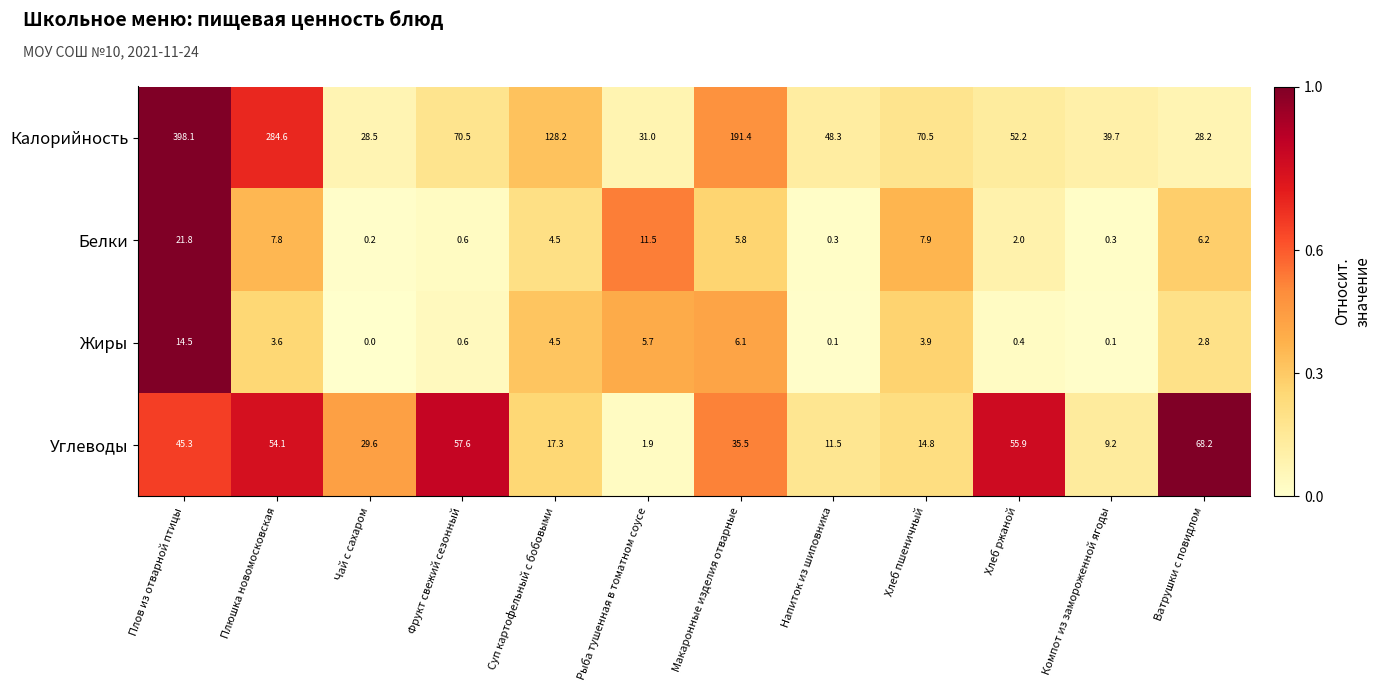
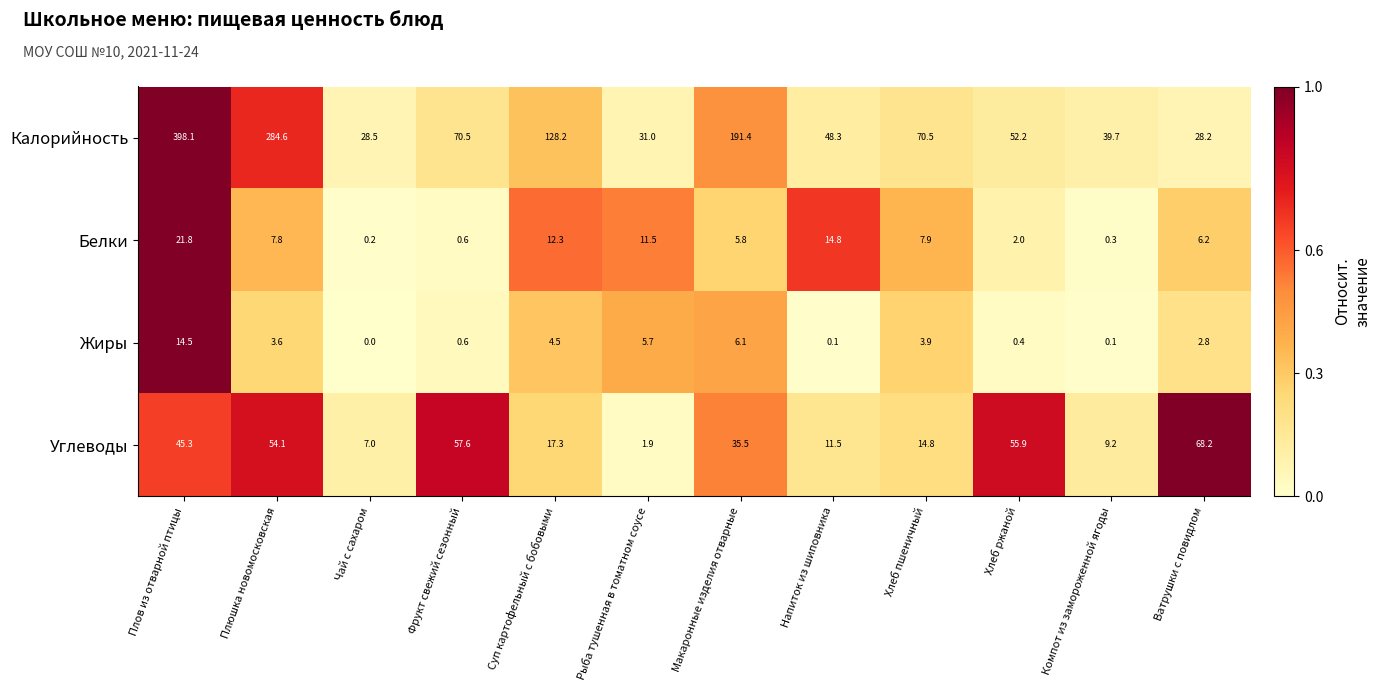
  {
    "Калорийность": {
      "Плов из отварной птицы": 398.1,
      "Плюшка новомосковская": 284.6,
      "Чай с сахаром": 28.5,
      "Фрукт свежий сезонный": 70.5,
      "Суп картофельный с бобовыми": 128.2,
      "Рыба тушенная в томатном соусе": 31.0,
      "Макаронные изделия отварные": 191.4,
      "Напиток из шиповника": 48.3,
      "Хлеб пшеничный": 70.5,
      "Хлеб ржаной": 52.2,
      "Компот из замороженной ягоды": 39.7,
      "Ватрушки с повидлом": 28.2
    },
    "Белки": {
      "Плов из отварной птицы": 21.8,
      "Плюшка новомосковская": 7.8,
      "Чай с сахаром": 0.2,
      "Фрукт свежий сезонный": 0.6,
-     "Суп картофельный с бобовыми": 4.5,
+     "Суп картофельный с бобовыми": 12.3,
      "Рыба тушенная в томатном соусе": 11.5,
      "Макаронные изделия отварные": 5.8,
-     "Напиток из шиповника": 0.3,
+     "Напиток из шиповника": 14.8,
      "Хлеб пшеничный": 7.9,
      "Хлеб ржаной": 2.0,
      "Компот из замороженной ягоды": 0.3,
      "Ватрушки с повидлом": 6.2
    },
    "Жиры": {
      "Плов из отварной птицы": 14.5,
      "Плюшка новомосковская": 3.6,
      "Чай с сахаром": 0.0,
      "Фрукт свежий сезонный": 0.6,
      "Суп картофельный с бобовыми": 4.5,
      "Рыба тушенная в томатном соусе": 5.7,
      "Макаронные изделия отварные": 6.1,
      "Напиток из шиповника": 0.1,
      "Хлеб пшеничный": 3.9,
      "Хлеб ржаной": 0.4,
      "Компот из замороженной ягоды": 0.1,
      "Ватрушки с повидлом": 2.8
    },
    "Углеводы": {
      "Плов из отварной птицы": 45.3,
      "Плюшка новомосковская": 54.1,
-     "Чай с сахаром": 29.6,
+     "Чай с сахаром": 7.0,
      "Фрукт свежий сезонный": 57.6,
      "Суп картофельный с бобовыми": 17.3,
      "Рыба тушенная в томатном соусе": 1.9,
      "Макаронные изделия отварные": 35.5,
      "Напиток из шиповника": 11.5,
      "Хлеб пшеничный": 14.8,
      "Хлеб ржаной": 55.9,
      "Компот из замороженной ягоды": 9.2,
      "Ватрушки с повидлом": 68.2
    }
  }
